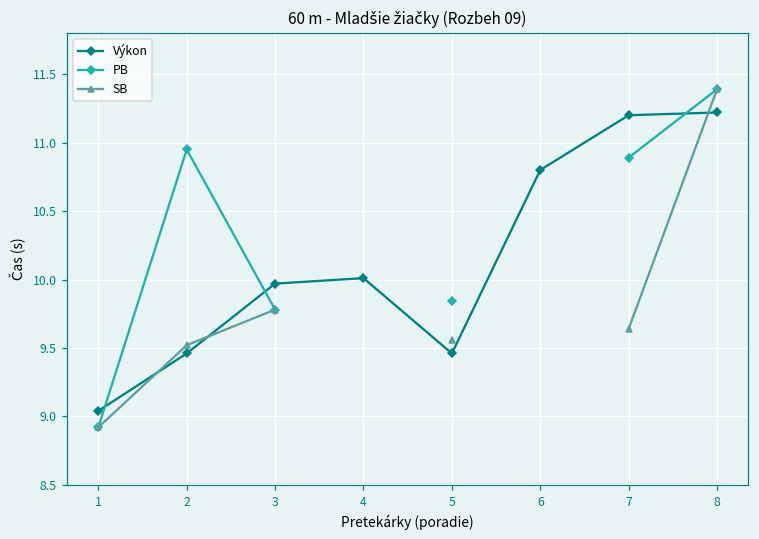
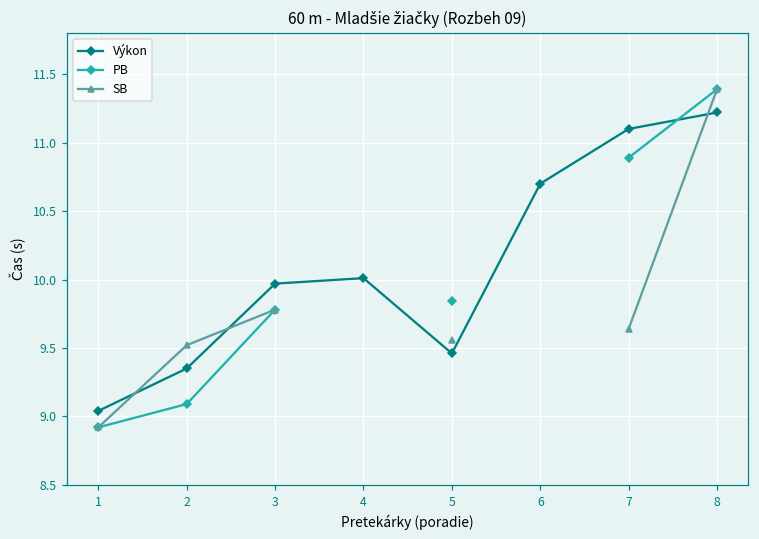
  {
    "Výkon": {
      "1": 9.04,
-     "2": 9.46,
+     "2": 9.35,
      "3": 9.97,
      "4": 10.01,
      "5": 9.46,
-     "6": 10.8,
-     "7": 11.2,
+     "6": 10.7,
+     "7": 11.1,
      "8": 11.22
    },
    "PB": {
-     "2": 10.95,
+     "2": 9.09,
      "5": 9.84,
      "7": 10.89
    },
    "SB": {
      "2": 9.52,
      "5": 9.56,
      "7": 9.64
    }
  }
